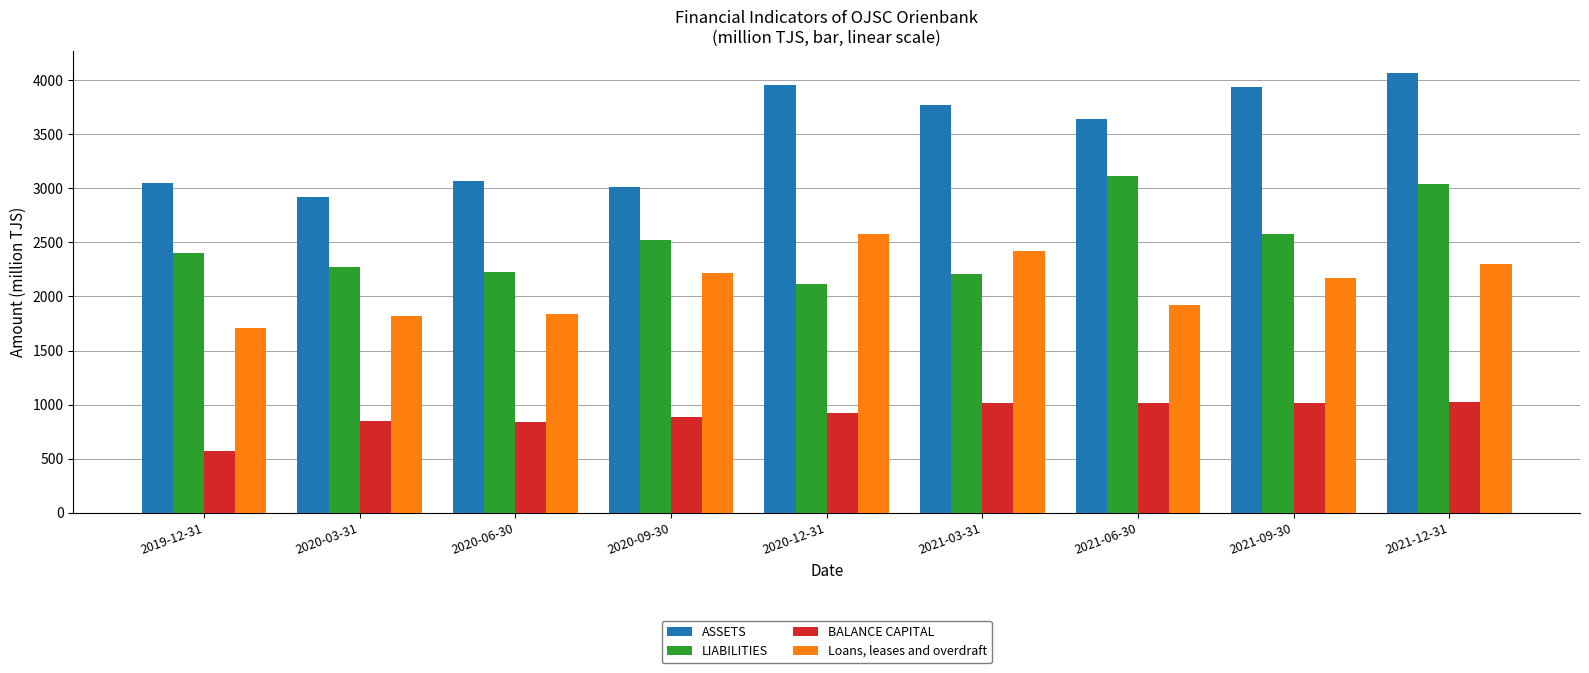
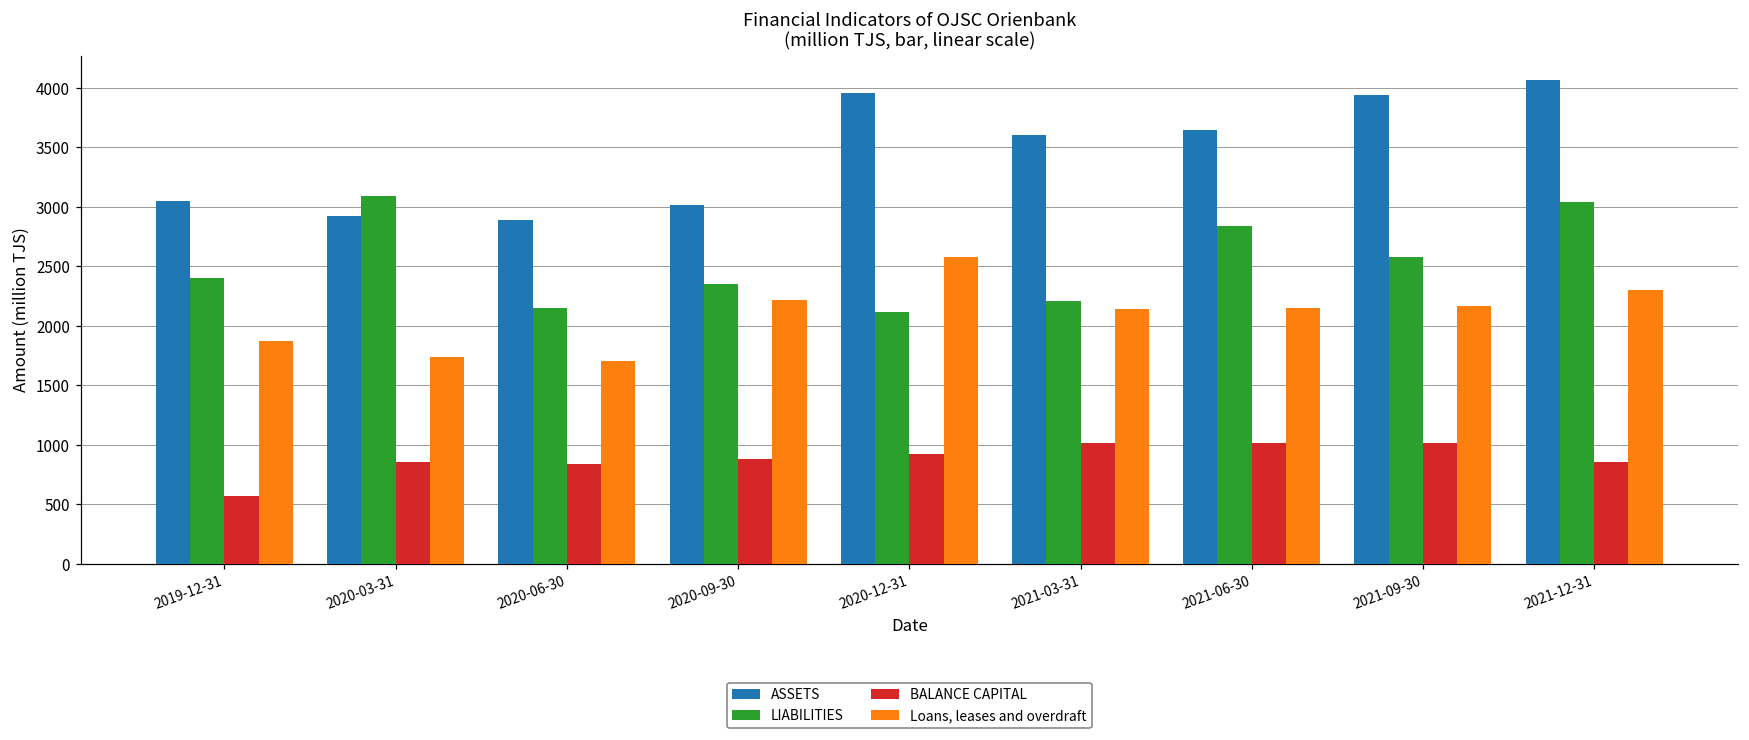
  {
    "ASSETS": {
      "2019-12-31": 3050,
      "2020-03-31": 2920,
-     "2020-06-30": 3070,
+     "2020-06-30": 2890,
      "2020-09-30": 3010,
      "2020-12-31": 3950,
-     "2021-03-31": 3770,
+     "2021-03-31": 3600,
      "2021-06-30": 3640,
      "2021-09-30": 3940,
      "2021-12-31": 4070
    },
    "LIABILITIES": {
      "2019-12-31": 2410,
-     "2020-03-31": 2270,
-     "2020-06-30": 2230,
-     "2020-09-30": 2520,
+     "2020-03-31": 3090,
+     "2020-06-30": 2150,
+     "2020-09-30": 2350,
      "2020-12-31": 2120,
      "2021-03-31": 2210,
-     "2021-06-30": 3110,
+     "2021-06-30": 2840,
      "2021-09-30": 2580,
      "2021-12-31": 3040
    },
    "BALANCE CAPITAL": {
      "2019-12-31": 570,
      "2020-03-31": 850,
      "2020-06-30": 840,
      "2020-09-30": 880,
      "2020-12-31": 920,
      "2021-03-31": 1020,
      "2021-06-30": 1020,
      "2021-09-30": 1020,
-     "2021-12-31": 1030
+     "2021-12-31": 850
    },
    "Loans, leases and overdraft": {
-     "2019-12-31": 1710,
-     "2020-03-31": 1820,
-     "2020-06-30": 1830,
+     "2019-12-31": 1870,
+     "2020-03-31": 1740,
+     "2020-06-30": 1710,
      "2020-09-30": 2220,
      "2020-12-31": 2580,
-     "2021-03-31": 2420,
-     "2021-06-30": 1920,
+     "2021-03-31": 2140,
+     "2021-06-30": 2150,
      "2021-09-30": 2170,
      "2021-12-31": 2300
    }
  }
